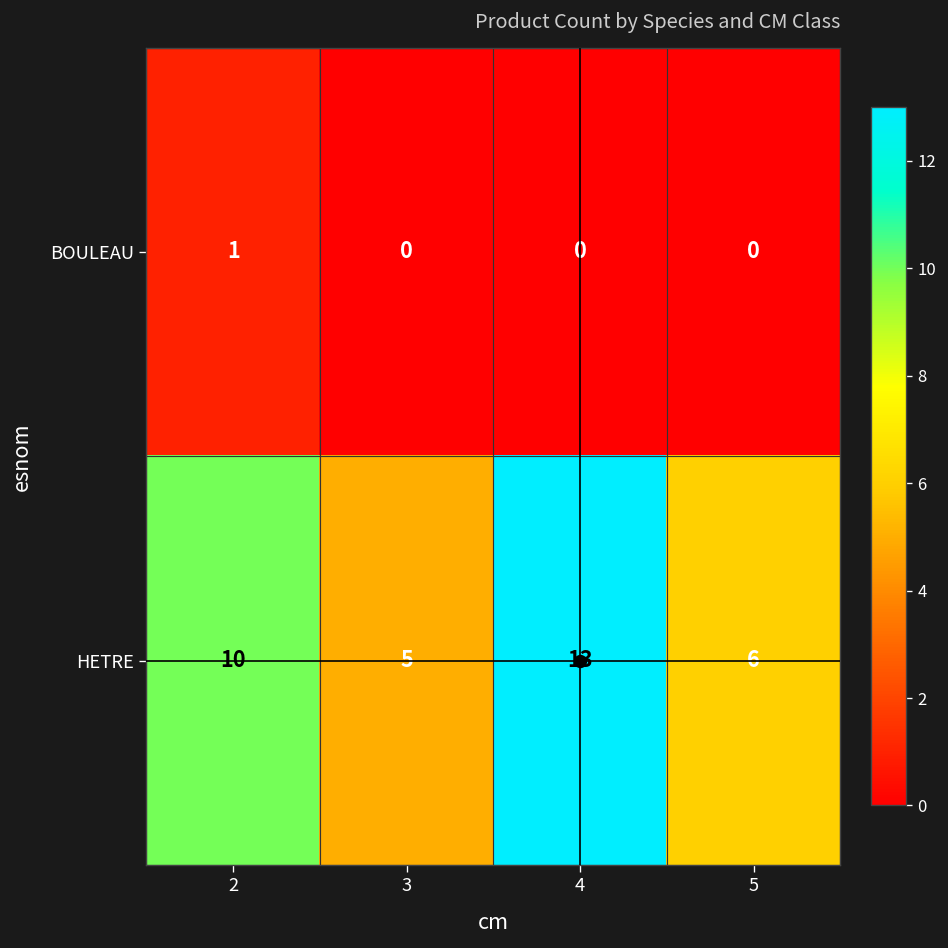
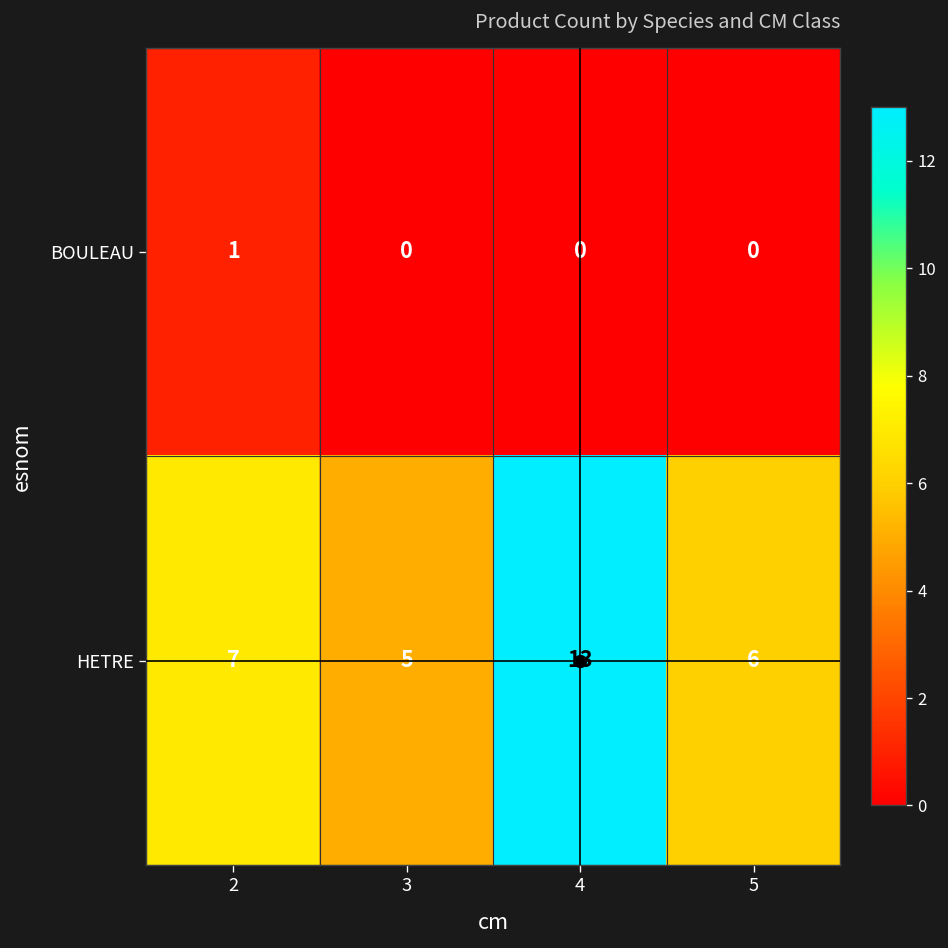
  {
    "BOULEAU": {
      "2": 1,
      "3": 0,
      "4": 0,
      "5": 0
    },
    "HETRE": {
-     "2": 10,
+     "2": 7,
      "3": 5,
      "5": 6
    }
  }
